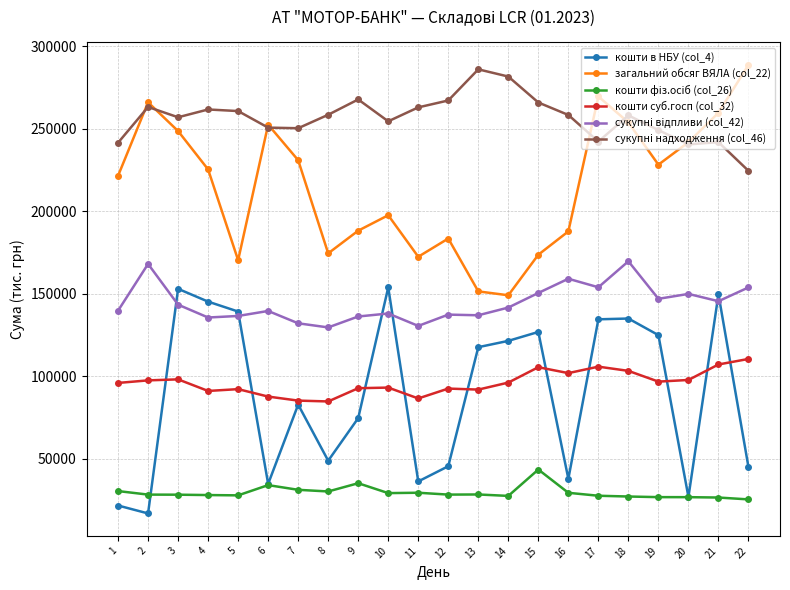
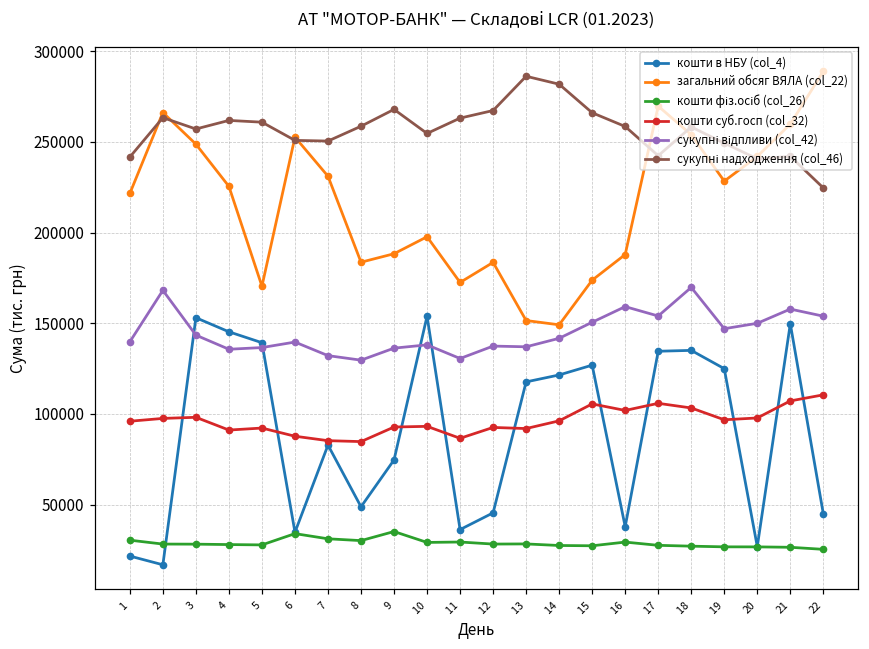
  {
    "кошти в НБУ (col_4)": {
      "1": 22000,
      "2": 17000,
      "3": 153000,
      "4": 145000,
      "5": 139000,
      "7": 83000,
      "8": 49000,
      "9": 75000,
      "10": 154000,
      "11": 36000,
      "12": 45000,
      "13": 118000,
      "14": 121000,
      "15": 127000,
      "16": 38000,
      "17": 135000,
      "18": 135000,
      "19": 125000,
      "21": 150000,
      "22": 45000
    },
    "загальний обсяг ВЯЛА (col_22)": {
      "1": 222000,
      "2": 266000,
      "3": 249000,
      "4": 225000,
      "5": 170000,
      "6": 253000,
      "7": 231000,
-     "8": 175000,
+     "8": 184000,
      "9": 188000,
      "10": 198000,
      "11": 172000,
      "12": 184000,
      "13": 151000,
      "14": 149000,
      "15": 174000,
      "16": 188000,
      "19": 228000
    },
    "кошти фіз.осіб (col_26)": {
      "1": 30000,
      "2": 28000,
      "3": 28000,
      "4": 28000,
      "5": 28000,
      "7": 31000,
      "8": 30000,
      "9": 35000,
      "10": 29000,
      "11": 29000,
      "12": 28000,
      "13": 28000,
      "14": 27000,
-     "15": 43000,
+     "15": 27000,
      "16": 29000,
      "17": 28000,
      "18": 27000,
      "19": 27000,
      "21": 26000,
      "22": 25000
    },
    "кошти суб.госп (col_32)": {
      "1": 96000,
      "2": 98000,
      "3": 98000,
      "4": 91000,
      "5": 92000,
      "6": 88000,
      "7": 85000,
      "8": 85000,
      "9": 93000,
      "10": 93000,
      "11": 87000,
      "12": 93000,
      "13": 92000,
      "14": 96000,
      "15": 106000,
      "16": 102000,
      "17": 106000,
      "18": 103000,
      "19": 97000,
      "20": 98000,
      "21": 107000,
      "22": 111000
    },
    "сукупні відпливи (col_42)": {
      "1": 140000,
      "2": 168000,
      "3": 143000,
      "4": 136000,
      "5": 137000,
      "6": 140000,
      "7": 132000,
      "8": 130000,
      "9": 136000,
      "10": 138000,
      "11": 131000,
      "12": 137000,
      "13": 137000,
      "14": 142000,
      "15": 151000,
      "16": 159000,
      "17": 154000,
      "18": 170000,
      "19": 147000,
      "20": 150000,
-     "21": 146000,
+     "21": 158000,
      "22": 154000
    },
    "сукупні надходження (col_46)": {
      "1": 242000,
      "2": 263000,
      "3": 257000,
      "4": 262000,
      "5": 261000,
      "6": 251000,
      "7": 250000,
      "8": 259000,
      "9": 268000,
      "10": 255000,
      "11": 263000,
      "12": 267000,
      "13": 286000,
      "14": 282000,
      "15": 266000,
      "16": 258000,
      "22": 225000
    }
  }
